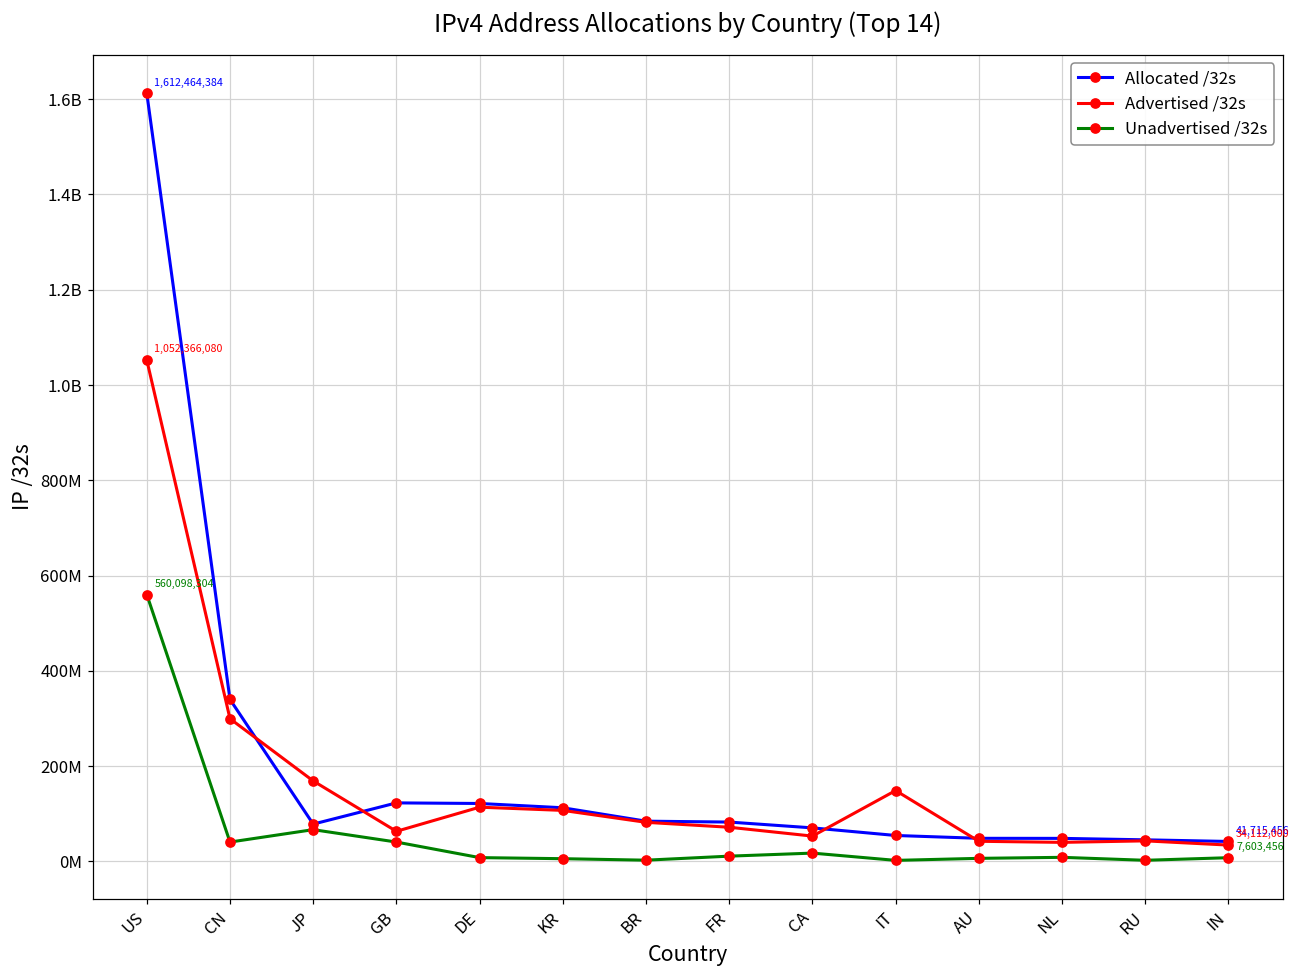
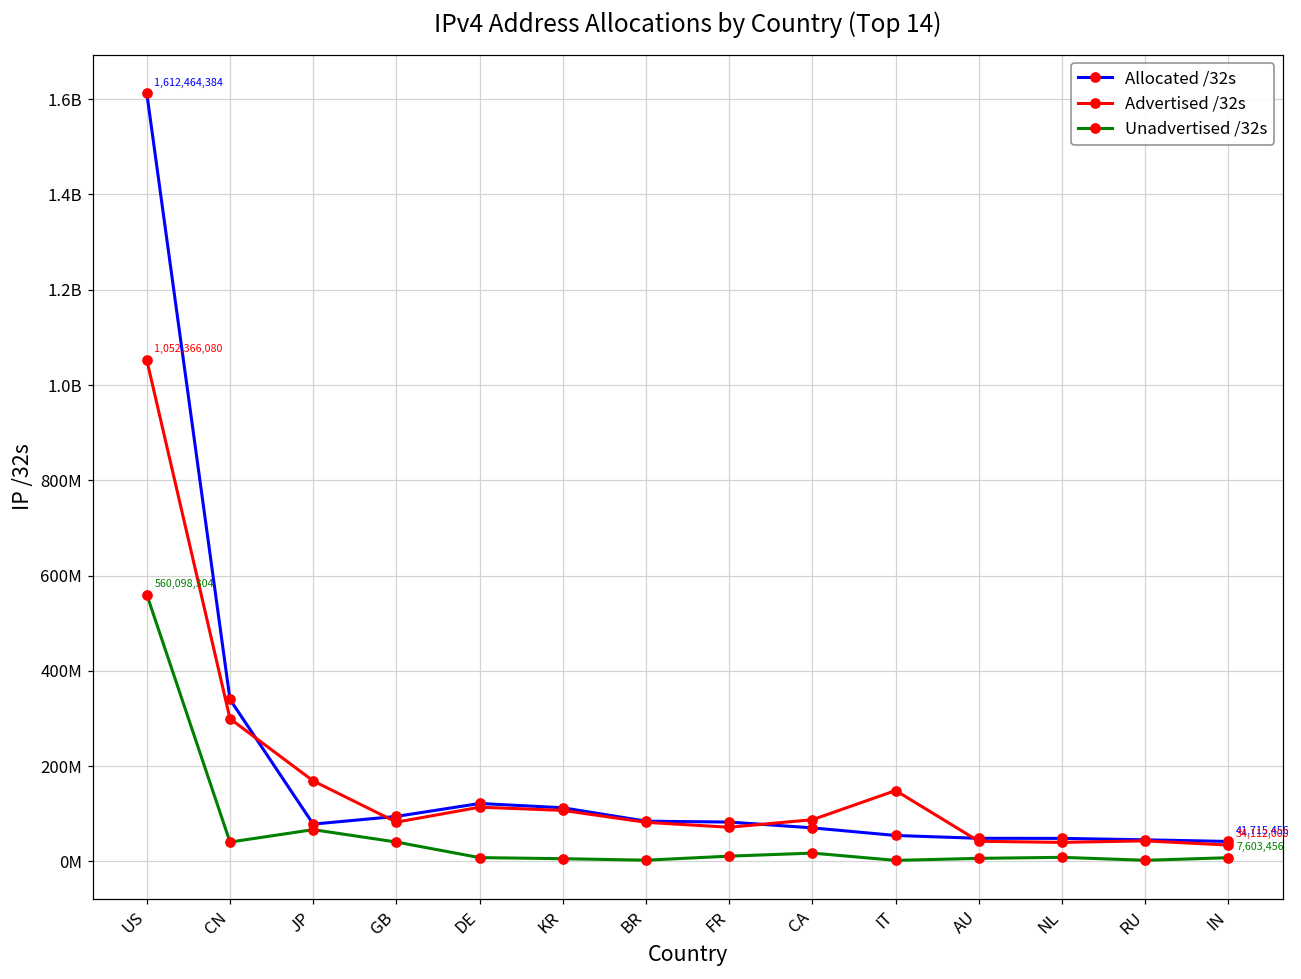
  {
    "Allocated /32s": {
      "CN": "340000000",
      "JP": "80000000",
-     "GB": "120000000",
+     "GB": "90000000",
      "DE": "120000000",
      "FR": "80000000",
      "CA": "70000000",
      "IT": "50000000",
      "AU": "50000000",
      "NL": "50000000"
    },
    "Advertised /32s": {
      "CN": "300000000",
      "JP": "170000000",
-     "GB": "60000000",
+     "GB": "80000000",
      "DE": "110000000",
      "FR": "70000000",
-     "CA": "50000000",
+     "CA": "90000000",
      "IT": "150000000",
      "AU": "40000000",
      "NL": "40000000"
    },
    "Unadvertised /32s": {
      "US": "560,098,304",
      "IN": "7,603,456"
    }
  }
